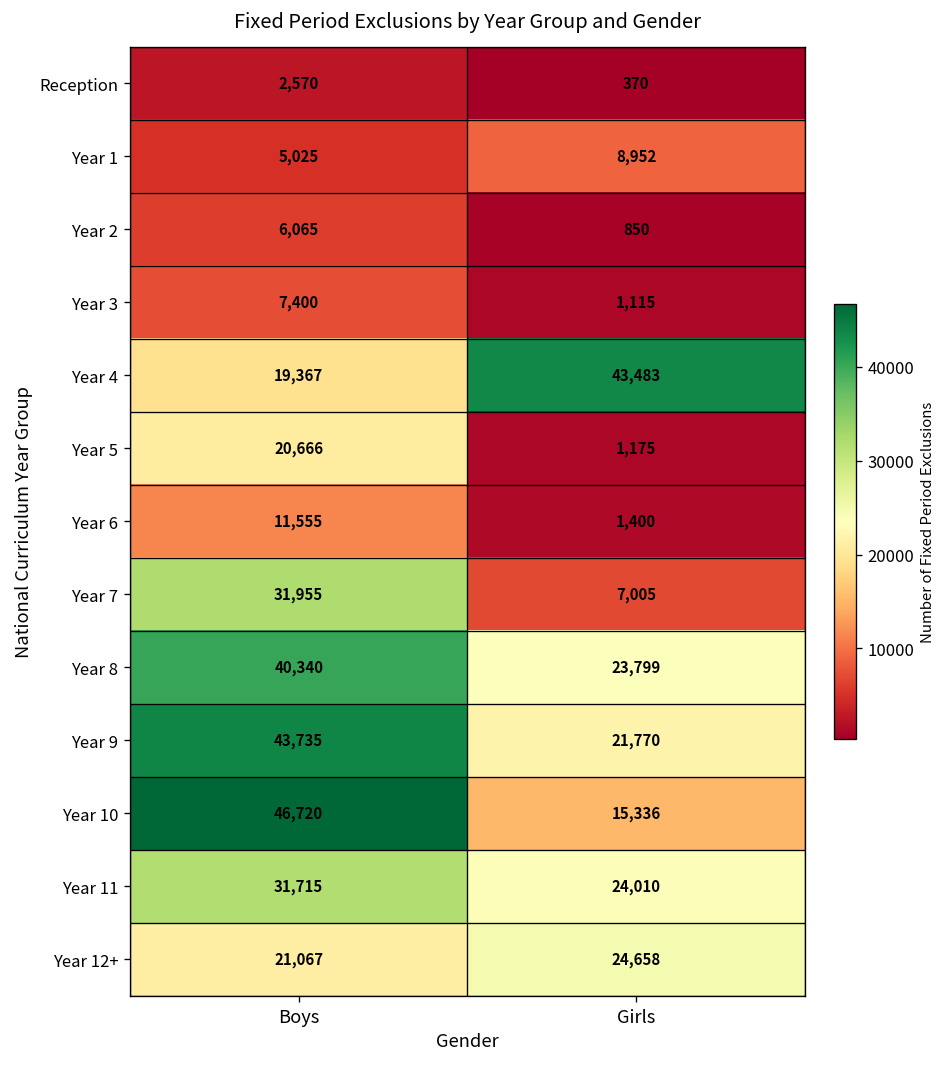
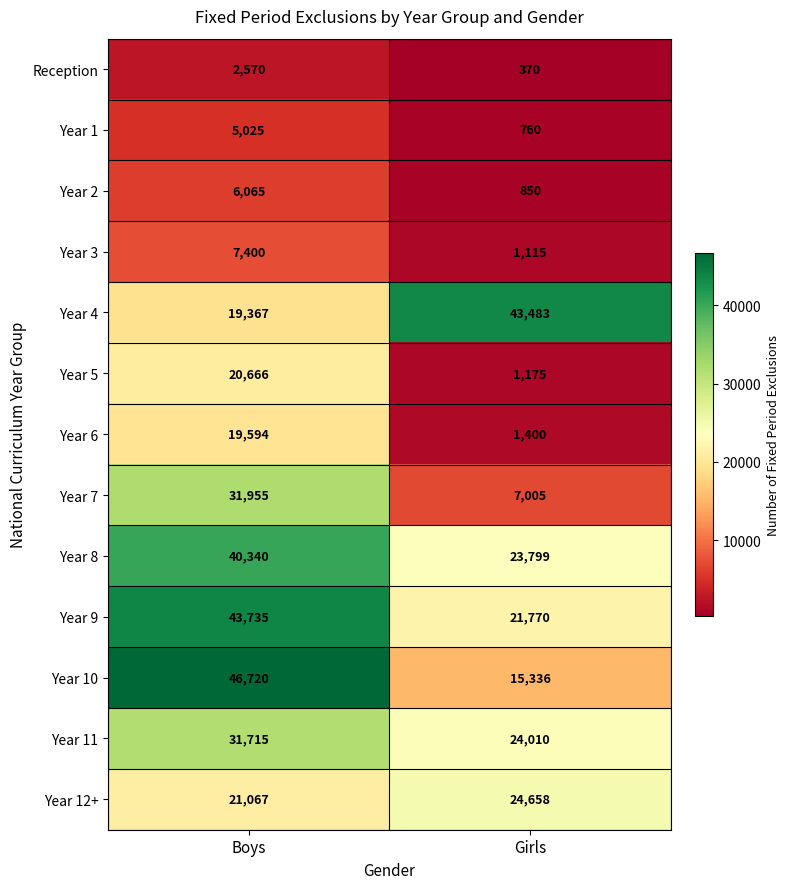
  {
    "Reception": {
      "Boys": "2,570",
      "Girls": "370"
    },
    "Year 1": {
      "Boys": "5,025",
-     "Girls": "8,952"
+     "Girls": "760"
    },
    "Year 2": {
      "Boys": "6,065",
      "Girls": "850"
    },
    "Year 3": {
      "Boys": "7,400",
      "Girls": "1,115"
    },
    "Year 4": {
      "Boys": "19,367",
      "Girls": "43,483"
    },
    "Year 5": {
      "Boys": "20,666",
      "Girls": "1,175"
    },
    "Year 6": {
-     "Boys": "11,555",
+     "Boys": "19,594",
      "Girls": "1,400"
    },
    "Year 7": {
      "Boys": "31,955",
      "Girls": "7,005"
    },
    "Year 8": {
      "Boys": "40,340",
      "Girls": "23,799"
    },
    "Year 9": {
      "Boys": "43,735",
      "Girls": "21,770"
    },
    "Year 10": {
      "Boys": "46,720",
      "Girls": "15,336"
    },
    "Year 11": {
      "Boys": "31,715",
      "Girls": "24,010"
    },
    "Year 12+": {
      "Boys": "21,067",
      "Girls": "24,658"
    }
  }
